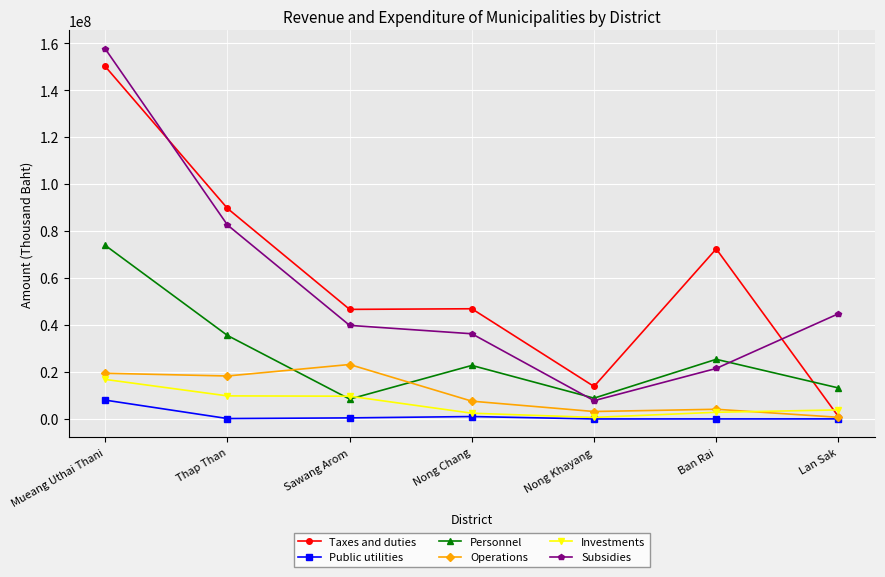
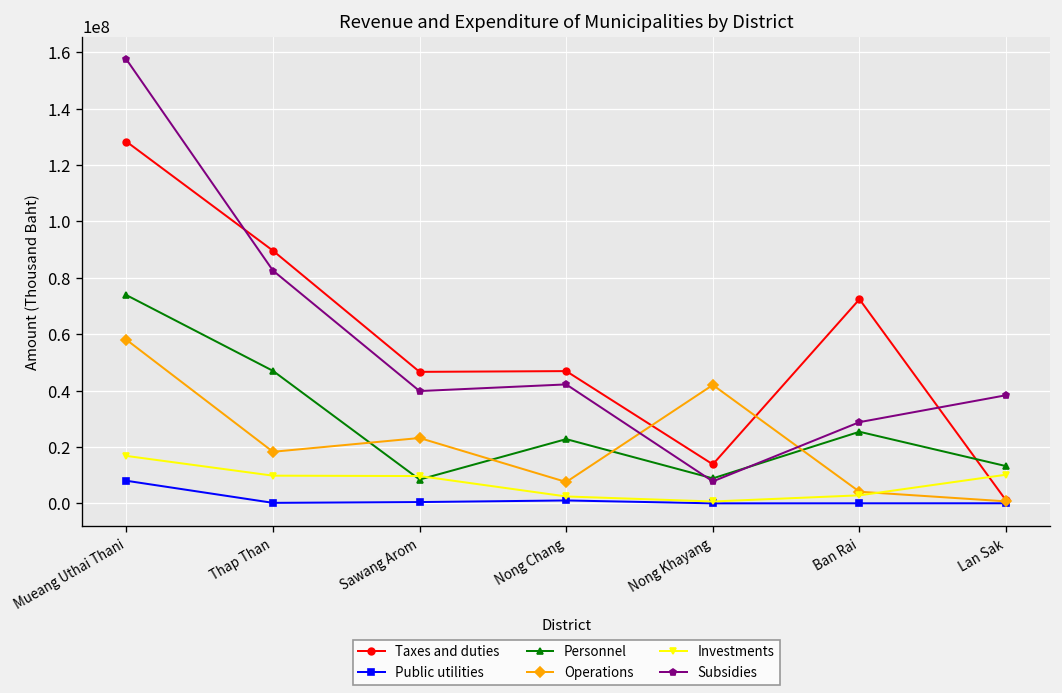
  {
    "Taxes and duties": {
-     "Mueang Uthai Thani": 150000000,
+     "Mueang Uthai Thani": 128000000,
      "Thap Than": 90000000,
      "Sawang Arom": 47000000,
      "Nong Chang": 47000000,
      "Nong Khayang": 14000000,
      "Ban Rai": 72000000
    },
    "Public utilities": {
      "Mueang Uthai Thani": 8000000,
      "Thap Than": 0,
      "Sawang Arom": 0,
      "Nong Chang": 1000000,
      "Ban Rai": 0
    },
    "Personnel": {
      "Mueang Uthai Thani": 74000000,
-     "Thap Than": 36000000,
+     "Thap Than": 47000000,
      "Sawang Arom": 8000000,
      "Nong Chang": 23000000,
      "Ban Rai": 25000000,
      "Lan Sak": 13000000
    },
    "Operations": {
-     "Mueang Uthai Thani": 19000000,
+     "Mueang Uthai Thani": 58000000,
      "Thap Than": 18000000,
      "Sawang Arom": 23000000,
      "Nong Chang": 8000000,
-     "Nong Khayang": 3000000,
+     "Nong Khayang": 42000000,
      "Ban Rai": 4000000
    },
    "Investments": {
      "Mueang Uthai Thani": 17000000,
      "Thap Than": 10000000,
      "Sawang Arom": 10000000,
      "Nong Chang": 2000000,
      "Ban Rai": 3000000,
-     "Lan Sak": 4000000
+     "Lan Sak": 10000000
    },
    "Subsidies": {
      "Mueang Uthai Thani": 158000000,
      "Thap Than": 83000000,
      "Sawang Arom": 40000000,
-     "Nong Chang": 36000000,
-     "Ban Rai": 22000000,
-     "Lan Sak": 45000000
+     "Nong Chang": 42000000,
+     "Ban Rai": 29000000,
+     "Lan Sak": 38000000
    }
  }
